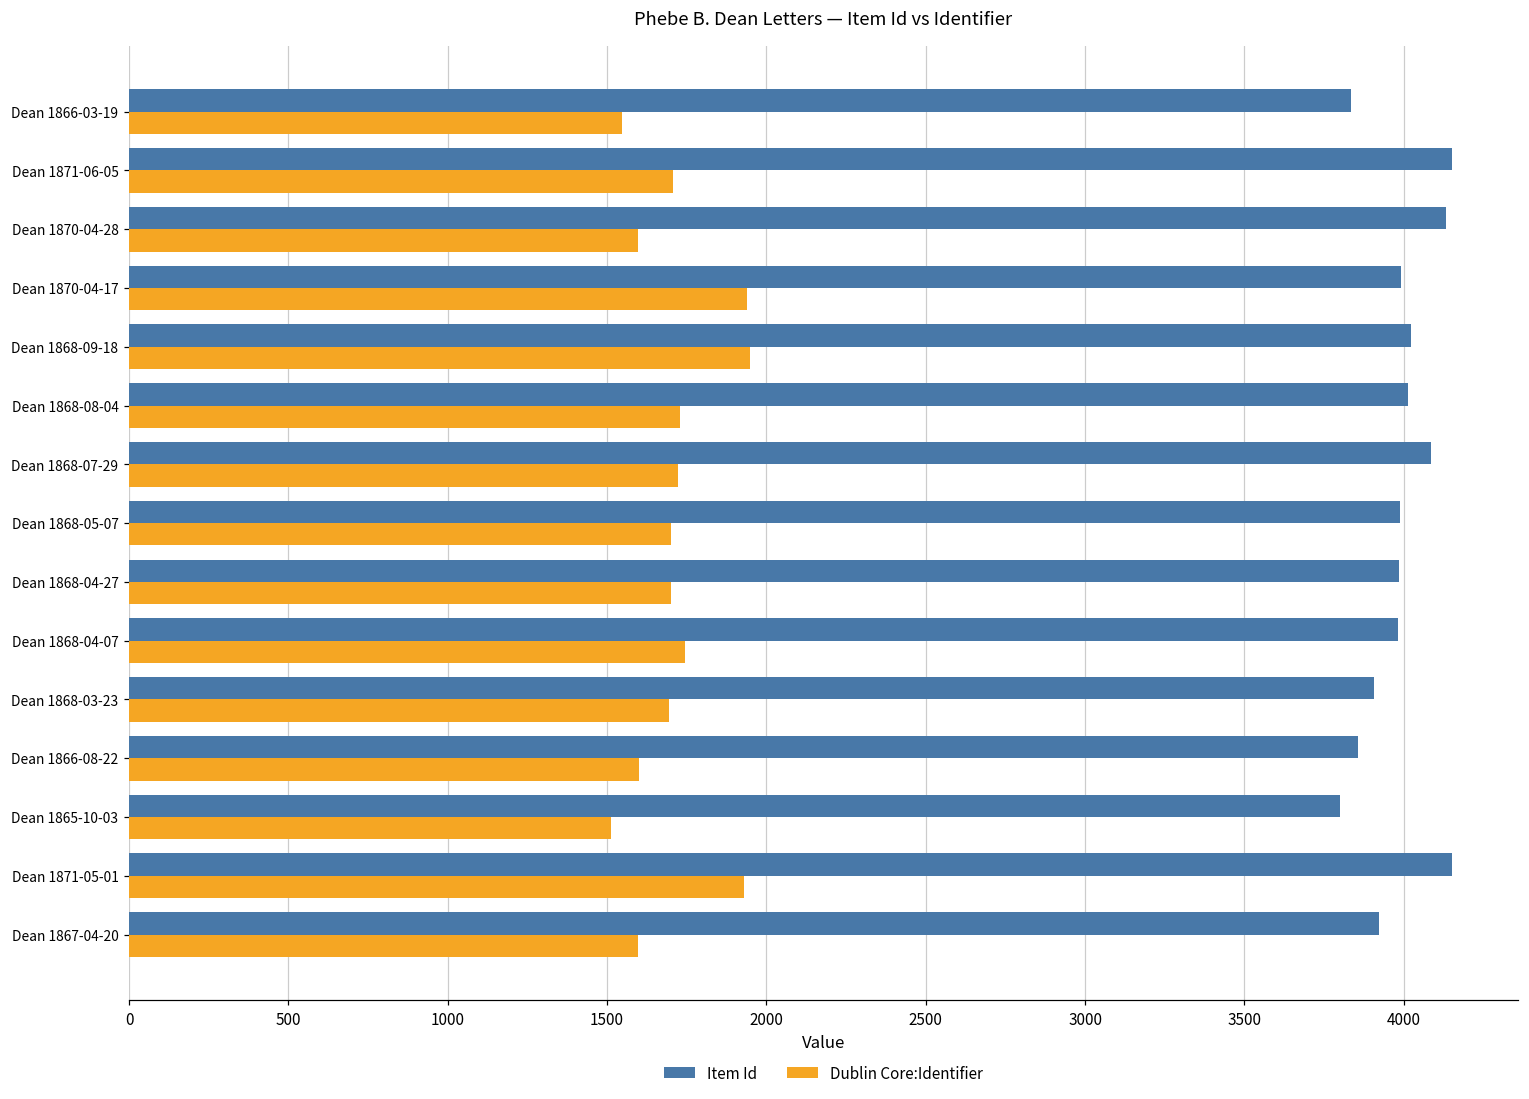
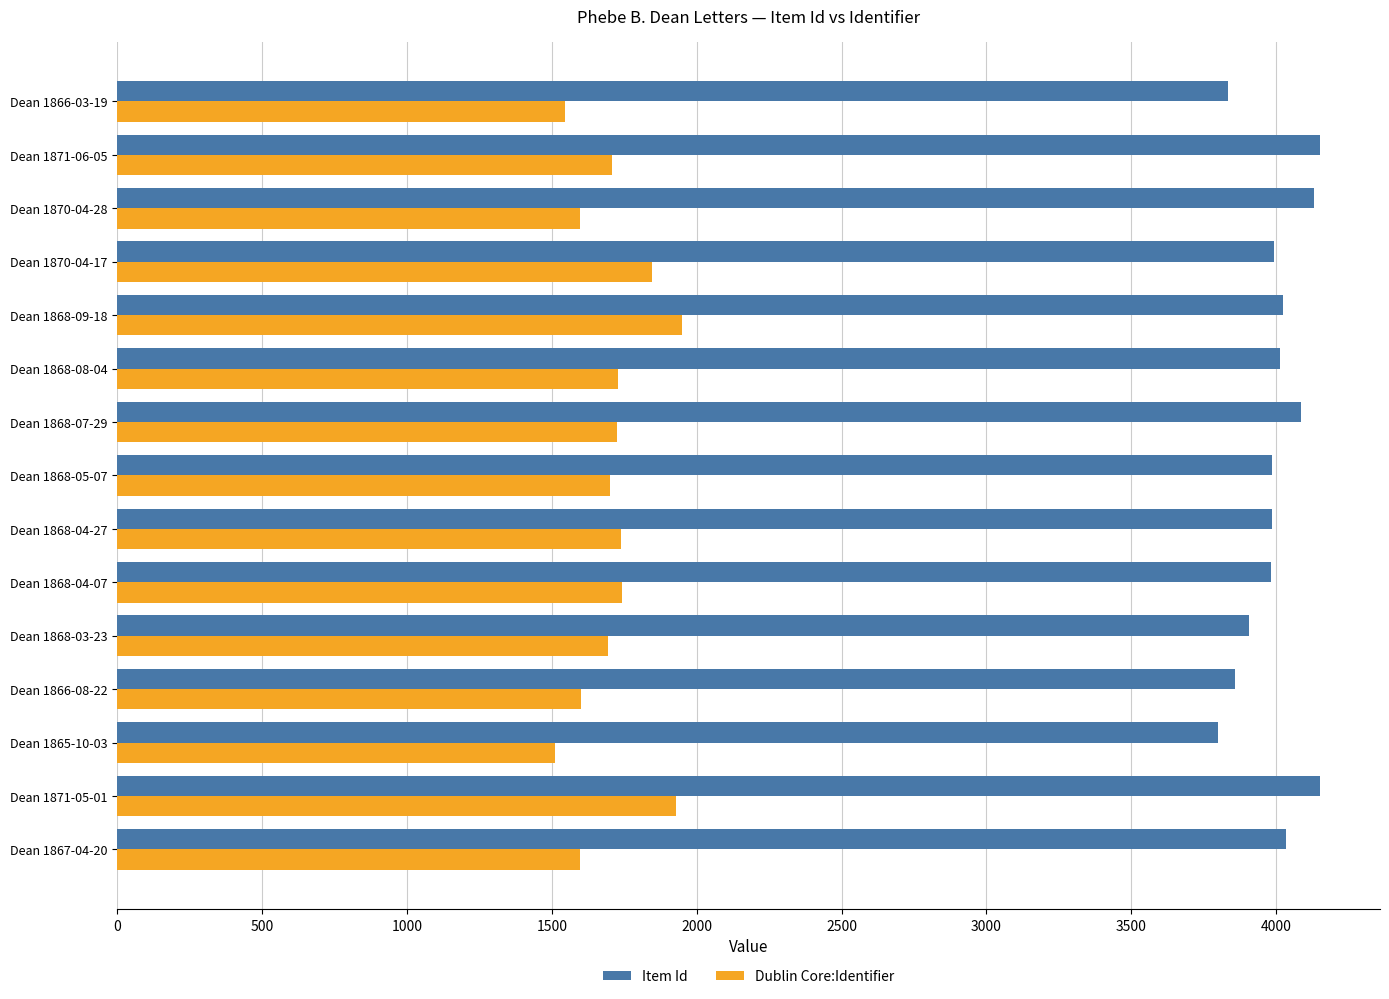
  {
    "Item Id": {
      "Dean 1866-03-19": 3830,
      "Dean 1871-06-05": 4150,
      "Dean 1870-04-28": 4130,
      "Dean 1870-04-17": 3990,
      "Dean 1868-09-18": 4020,
      "Dean 1868-08-04": 4010,
      "Dean 1868-07-29": 4090,
      "Dean 1868-05-07": 3990,
      "Dean 1868-04-27": 3990,
      "Dean 1868-04-07": 3980,
      "Dean 1868-03-23": 3910,
      "Dean 1866-08-22": 3860,
      "Dean 1865-10-03": 3800,
      "Dean 1871-05-01": 4150,
-     "Dean 1867-04-20": 3920
+     "Dean 1867-04-20": 4040
    },
    "Dublin Core:Identifier": {
      "Dean 1866-03-19": 1550,
      "Dean 1871-06-05": 1710,
      "Dean 1870-04-28": 1600,
-     "Dean 1870-04-17": 1940,
+     "Dean 1870-04-17": 1850,
      "Dean 1868-09-18": 1950,
      "Dean 1868-08-04": 1730,
      "Dean 1868-07-29": 1720,
      "Dean 1868-05-07": 1700,
-     "Dean 1868-04-27": 1700,
+     "Dean 1868-04-27": 1740,
      "Dean 1868-04-07": 1740,
      "Dean 1868-03-23": 1690,
      "Dean 1866-08-22": 1600,
      "Dean 1865-10-03": 1510,
      "Dean 1871-05-01": 1930,
      "Dean 1867-04-20": 1600
    }
  }
